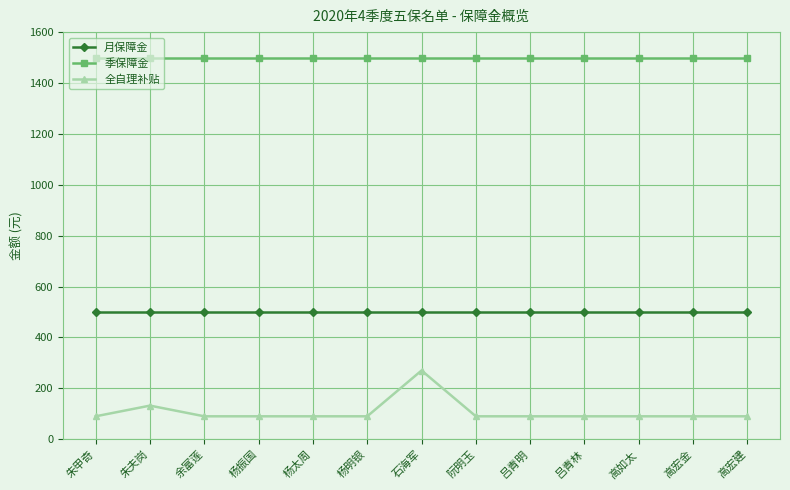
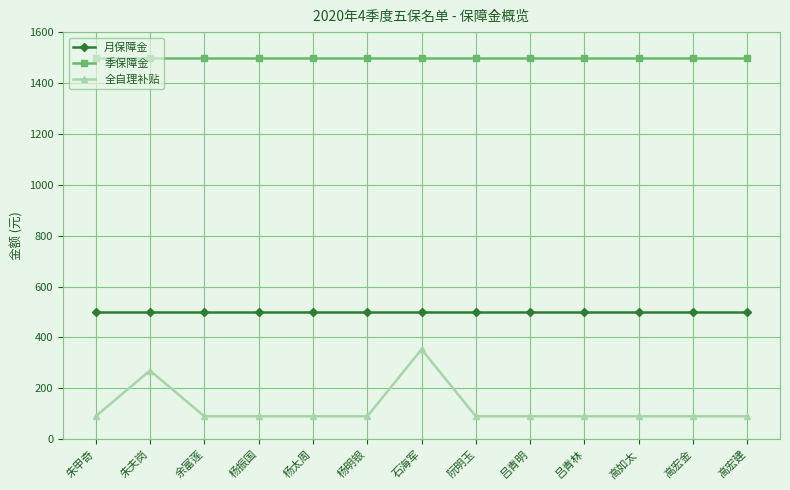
  {
    "月保障金": {
      "朱甲奇": 500,
      "朱夫岗": 500,
      "余富莲": 500,
      "杨振国": 500,
      "杨太周": 500,
      "杨明银": 500,
      "石海军": 500,
      "阮明玉": 500,
      "吕青明": 500,
      "吕青林": 500,
      "高如太": 500,
      "高宏金": 500,
      "高宏建": 500
    },
    "季保障金": {
      "余富莲": 1500,
      "杨振国": 1500,
      "杨太周": 1500,
      "杨明银": 1500,
      "石海军": 1500,
      "阮明玉": 1500,
      "吕青明": 1500,
      "吕青林": 1500,
      "高如太": 1500,
      "高宏金": 1500,
      "高宏建": 1500
    },
    "全自理补贴": {
      "朱甲奇": 90,
-     "朱夫岗": 130,
+     "朱夫岗": 270,
      "余富莲": 90,
      "杨振国": 90,
      "杨太周": 90,
      "杨明银": 90,
-     "石海军": 270,
+     "石海军": 350,
      "阮明玉": 90,
      "吕青明": 90,
      "吕青林": 90,
      "高如太": 90,
      "高宏金": 90,
      "高宏建": 90
    }
  }
